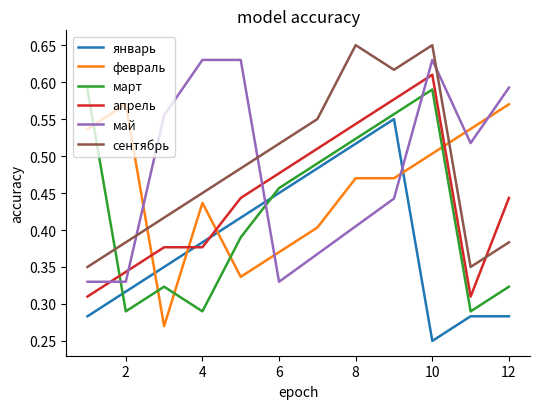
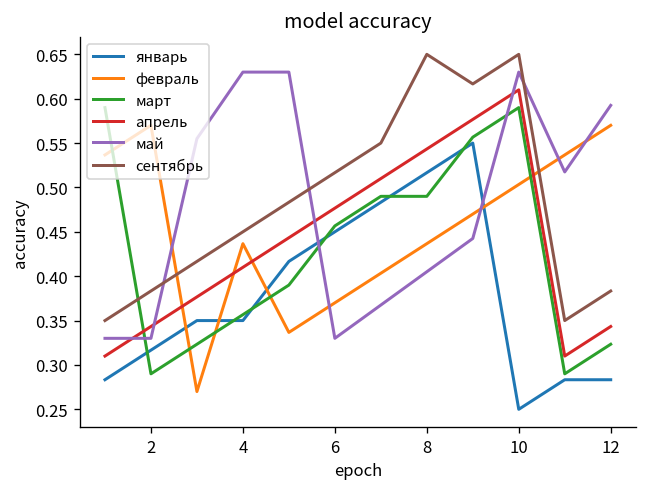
  {
    "январь": {
      "2": 0.32,
-     "4": 0.38,
+     "4": 0.35,
      "6": 0.45,
      "8": 0.52,
      "10": 0.25,
      "12": 0.28
    },
    "февраль": {
      "4": 0.44,
      "6": 0.37,
-     "8": 0.47,
+     "8": 0.44,
      "10": 0.50,
      "12": 0.57
    },
    "март": {
      "2": 0.29,
-     "4": 0.29,
+     "4": 0.36,
      "6": 0.46,
-     "8": 0.52,
+     "8": 0.49,
      "10": 0.59,
      "12": 0.32
    },
    "апрель": {
      "2": 0.34,
-     "4": 0.38,
+     "4": 0.41,
      "6": 0.48,
      "8": 0.54,
      "10": 0.61,
-     "12": 0.44
+     "12": 0.34
    },
    "май": {
      "2": 0.33,
      "4": 0.63,
      "6": 0.33,
      "8": 0.40,
      "10": 0.63,
      "12": 0.59
    },
    "сентябрь": {
      "2": 0.38,
      "4": 0.45,
      "6": 0.52,
      "8": 0.65,
      "10": 0.65,
      "12": 0.38
    }
  }
